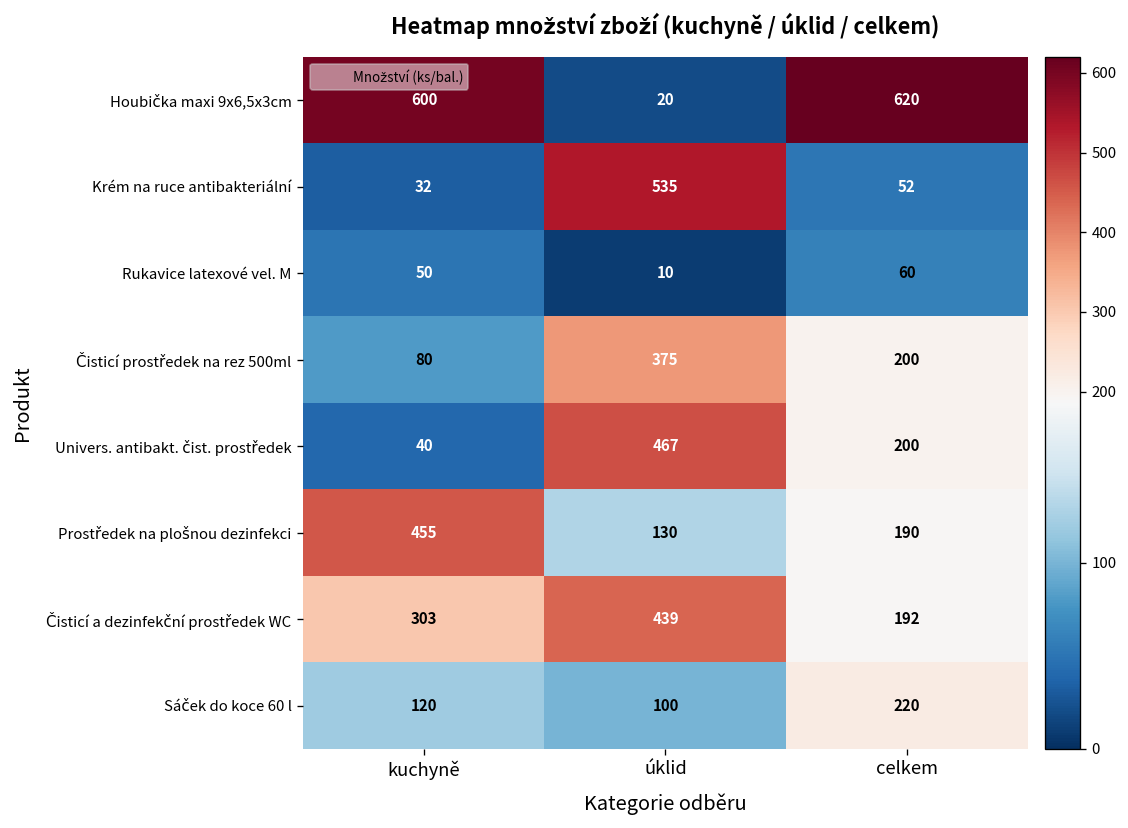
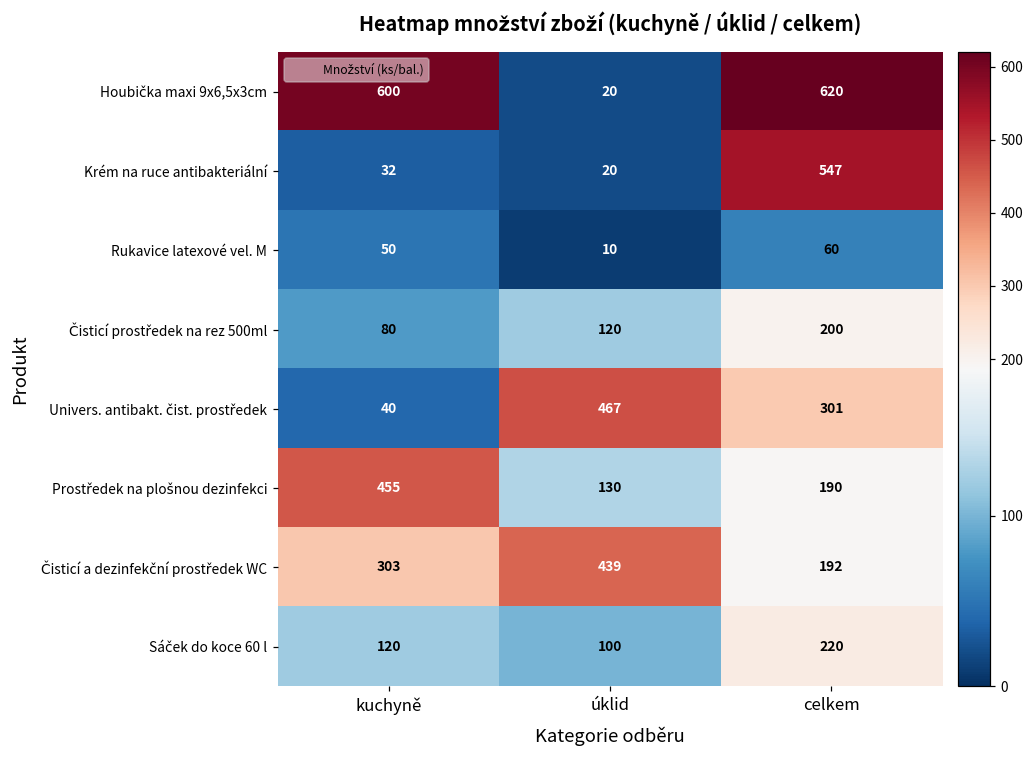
  {
    "Houbička maxi 9x6,5x3cm": {
      "kuchyně": 600,
      "úklid": 20,
      "celkem": 620
    },
    "Krém na ruce antibakteriální": {
      "kuchyně": 32,
-     "úklid": 535,
-     "celkem": 52
+     "úklid": 20,
+     "celkem": 547
    },
    "Rukavice latexové vel. M": {
      "kuchyně": 50,
      "úklid": 10,
      "celkem": 60
    },
    "Čisticí prostředek na rez 500ml": {
      "kuchyně": 80,
-     "úklid": 375,
+     "úklid": 120,
      "celkem": 200
    },
    "Univers. antibakt. čist. prostředek": {
      "kuchyně": 40,
      "úklid": 467,
-     "celkem": 200
+     "celkem": 301
    },
    "Prostředek na plošnou dezinfekci": {
      "kuchyně": 455,
      "úklid": 130,
      "celkem": 190
    },
    "Čisticí a dezinfekční prostředek WC": {
      "kuchyně": 303,
      "úklid": 439,
      "celkem": 192
    },
    "Sáček do koce 60 l": {
      "kuchyně": 120,
      "úklid": 100,
      "celkem": 220
    }
  }
